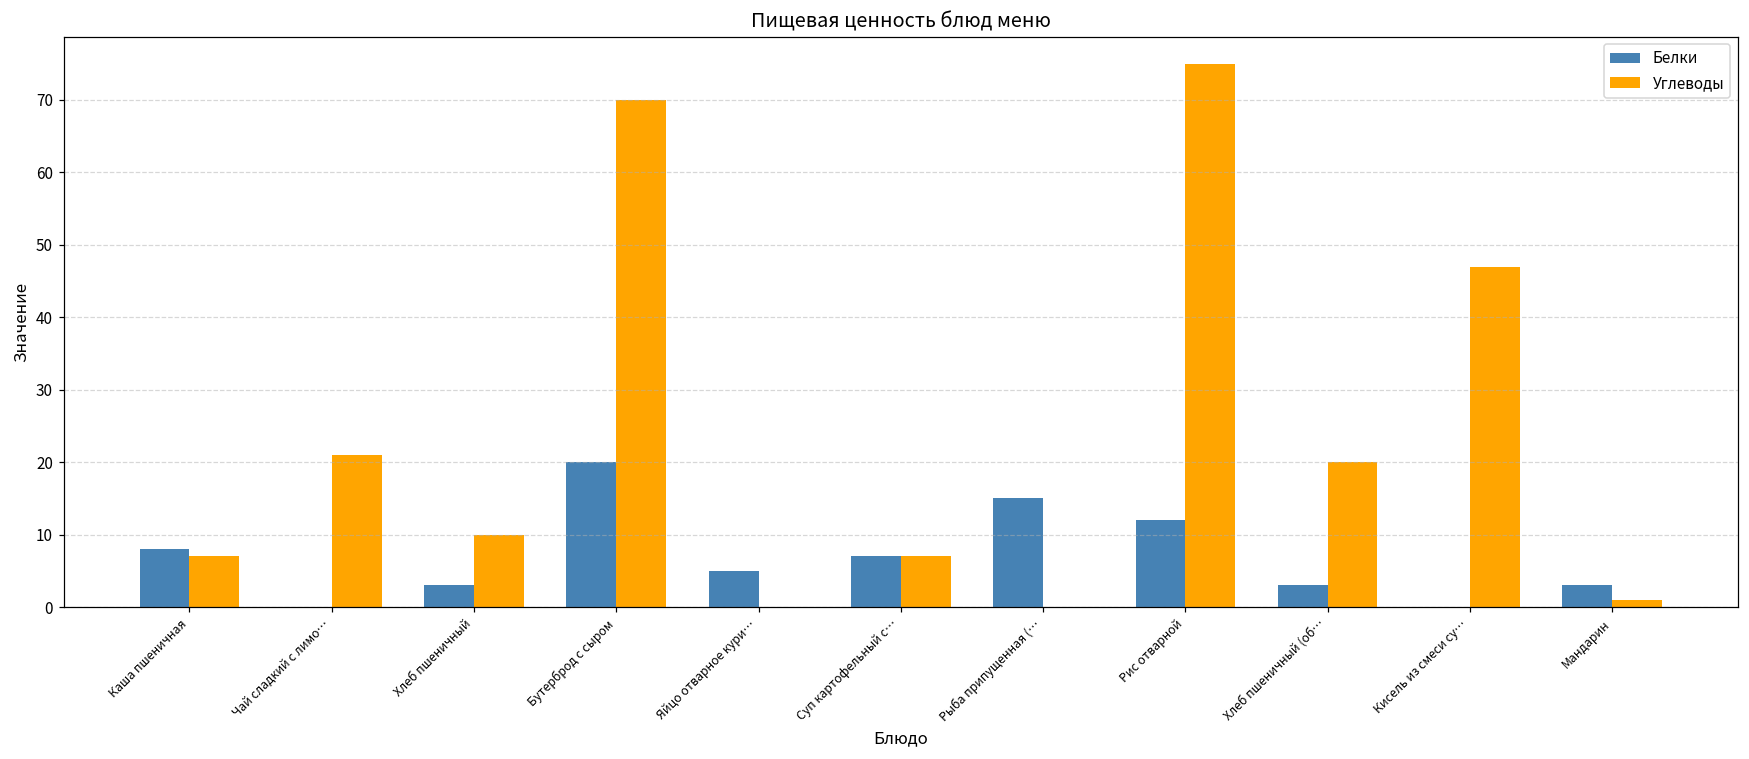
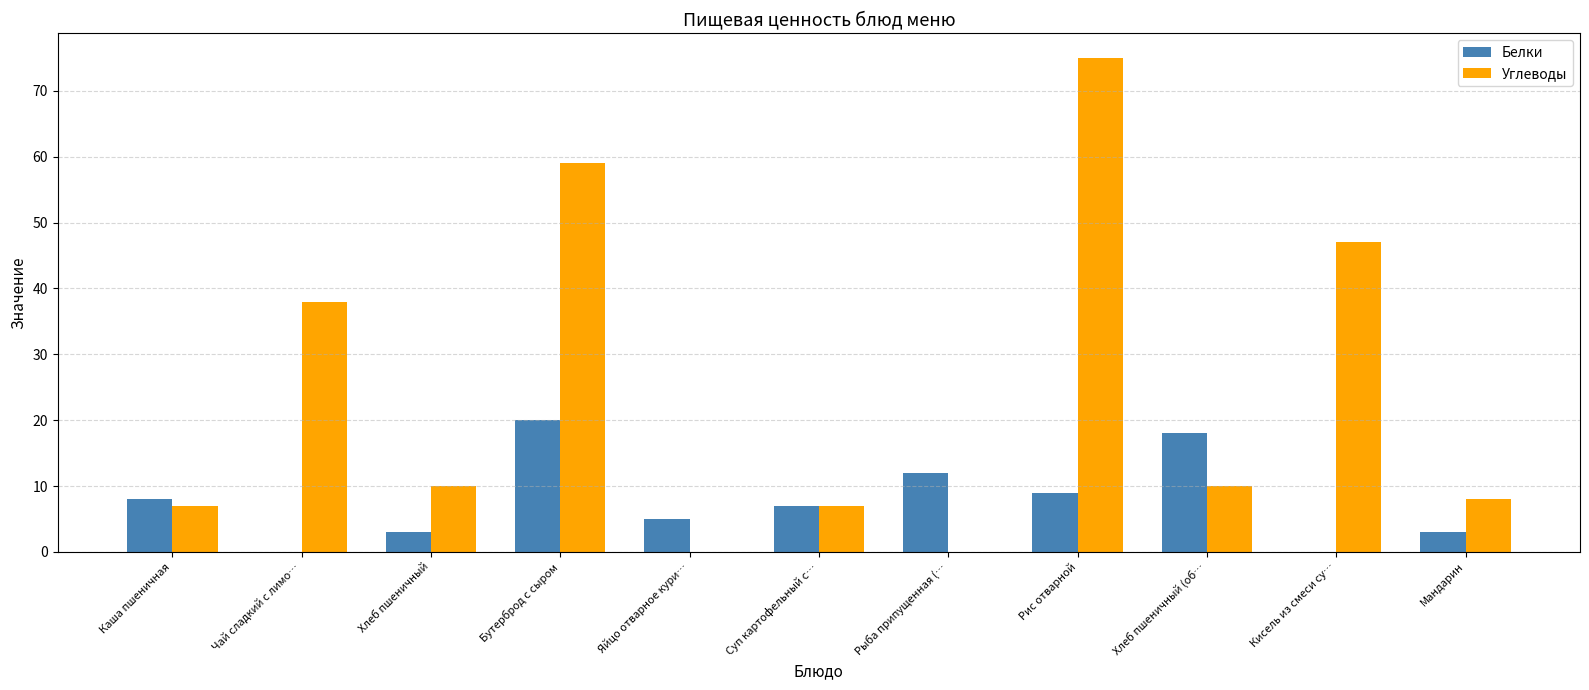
  {
    "Белки": {
      "Каша пшеничная": 8,
      "Чай сладкий с лимо…": 0,
      "Хлеб пшеничный": 3,
      "Бутерброд с сыром": 20,
      "Яйцо отварное кури…": 5,
      "Суп картофельный с…": 7,
-     "Рыба припущенная (…": 15,
-     "Рис отварной": 12,
-     "Хлеб пшеничный (об…": 3,
+     "Рыба припущенная (…": 12,
+     "Рис отварной": 9,
+     "Хлеб пшеничный (об…": 18,
      "Кисель из смеси су…": 0,
      "Мандарин": 3
    },
    "Углеводы": {
      "Каша пшеничная": 7,
-     "Чай сладкий с лимо…": 21,
+     "Чай сладкий с лимо…": 38,
      "Хлеб пшеничный": 10,
-     "Бутерброд с сыром": 70,
+     "Бутерброд с сыром": 59,
      "Яйцо отварное кури…": 0,
      "Суп картофельный с…": 7,
      "Рыба припущенная (…": 0,
      "Рис отварной": 75,
-     "Хлеб пшеничный (об…": 20,
+     "Хлеб пшеничный (об…": 10,
      "Кисель из смеси су…": 47,
-     "Мандарин": 1
+     "Мандарин": 8
    }
  }
